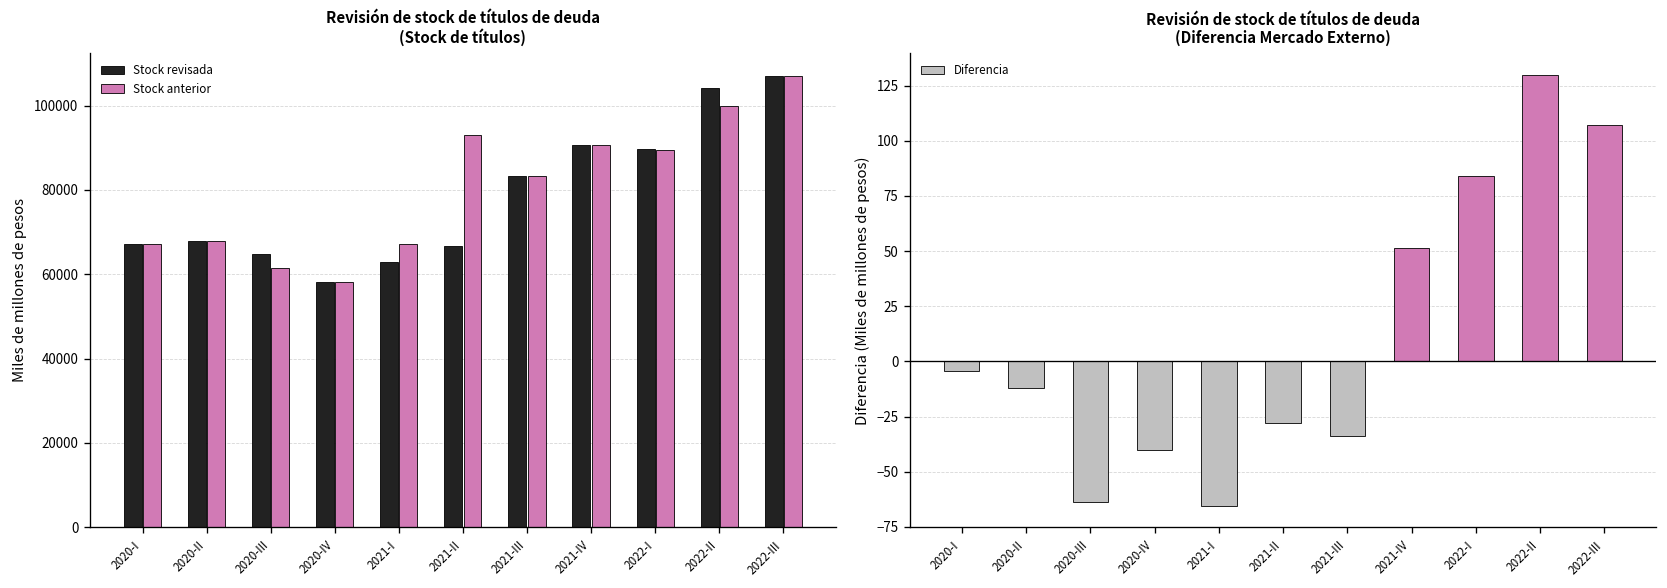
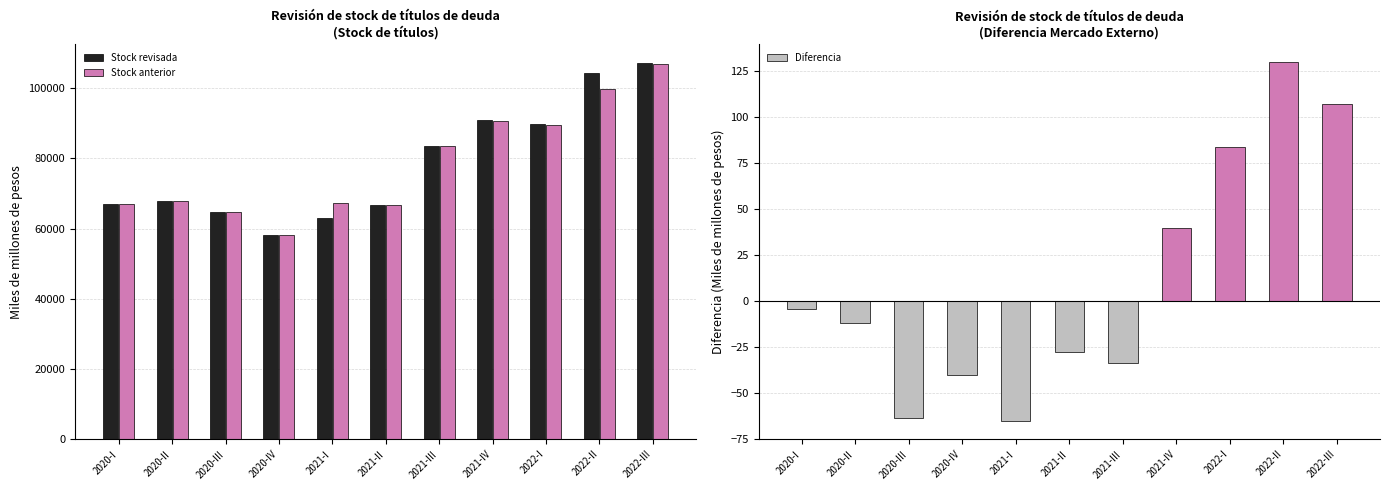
  {
    "Revisión de stock de títulos de deuda (Stock de títulos)": {
      "Stock revisada": {
        "2020-I": 67000,
        "2020-II": 68000,
        "2020-III": 65000,
        "2020-IV": 58000,
        "2021-I": 63000,
        "2021-II": 67000,
        "2021-III": 83000,
        "2021-IV": 91000,
        "2022-I": 90000,
        "2022-II": 104000,
        "2022-III": 107000
      },
      "Stock anterior": {
        "2020-I": 67000,
        "2020-II": 68000,
-       "2020-III": 61000,
+       "2020-III": 65000,
        "2020-IV": 58000,
        "2021-I": 67000,
-       "2021-II": 93000,
+       "2021-II": 67000,
        "2021-III": 83000,
        "2021-IV": 91000,
        "2022-I": 90000,
        "2022-II": 100000,
        "2022-III": 107000
      }
    },
    "Revisión de stock de títulos de deuda (Diferencia Mercado Externo)": {
      "2020-I": -4,
      "2020-II": -12,
      "2020-III": -64,
      "2020-IV": -40,
      "2021-I": -65,
      "2021-II": -28,
      "2021-III": -34,
-     "2021-IV": 52,
+     "2021-IV": 40,
      "2022-I": 84,
      "2022-II": 130,
      "2022-III": 107
    }
  }
